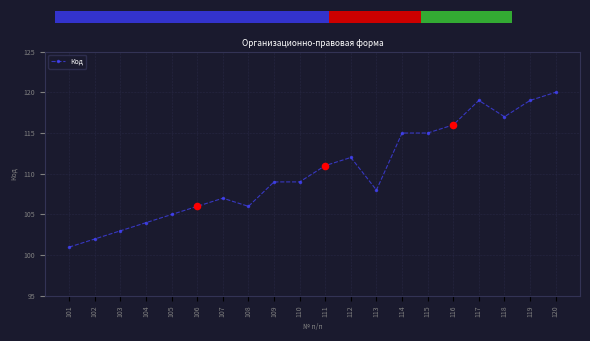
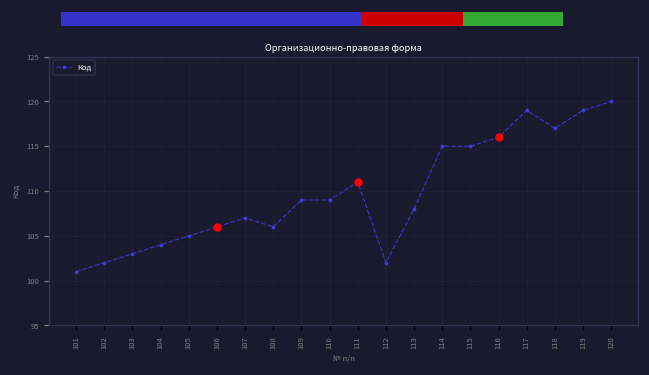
  {
    "Организационно-правовая форма": {
      "Код": {
        "101": 101,
        "102": 102,
        "103": 103,
        "104": 104,
        "105": 105,
        "107": 107,
        "108": 106,
        "109": 109,
        "110": 109,
-       "112": 112,
+       "112": 102,
        "113": 108,
        "114": 115,
        "115": 115,
        "117": 119,
        "118": 117,
        "119": 119,
        "120": 120
      }
    }
  }
